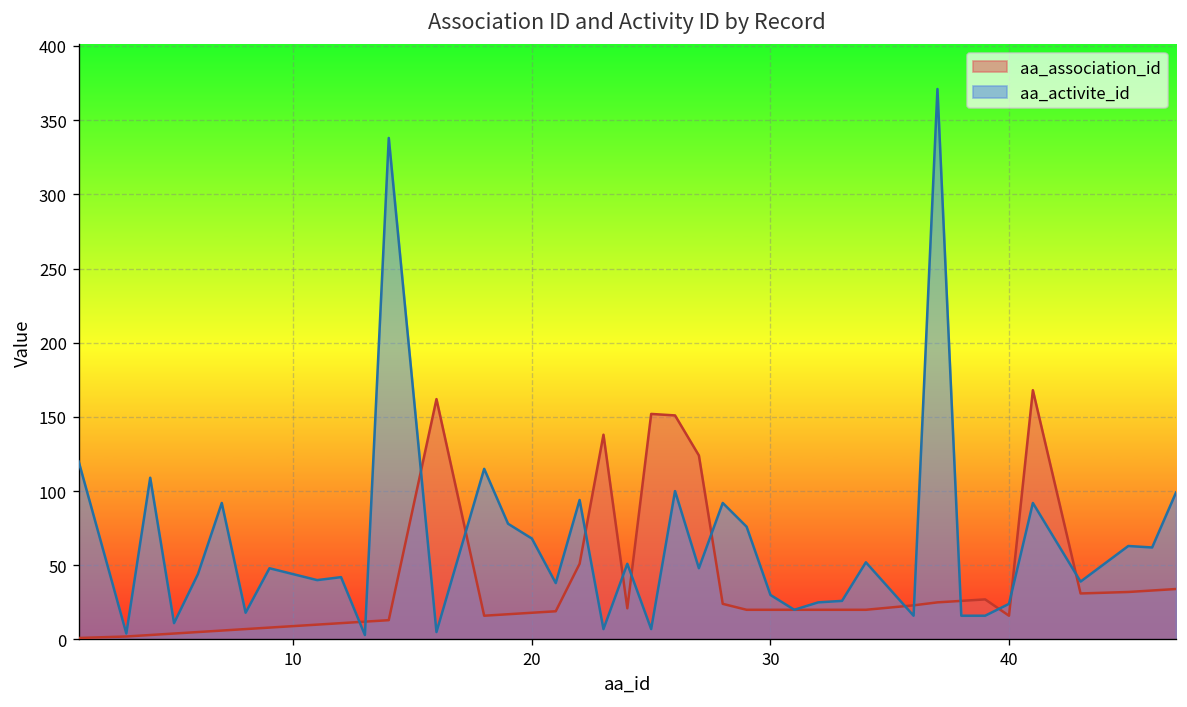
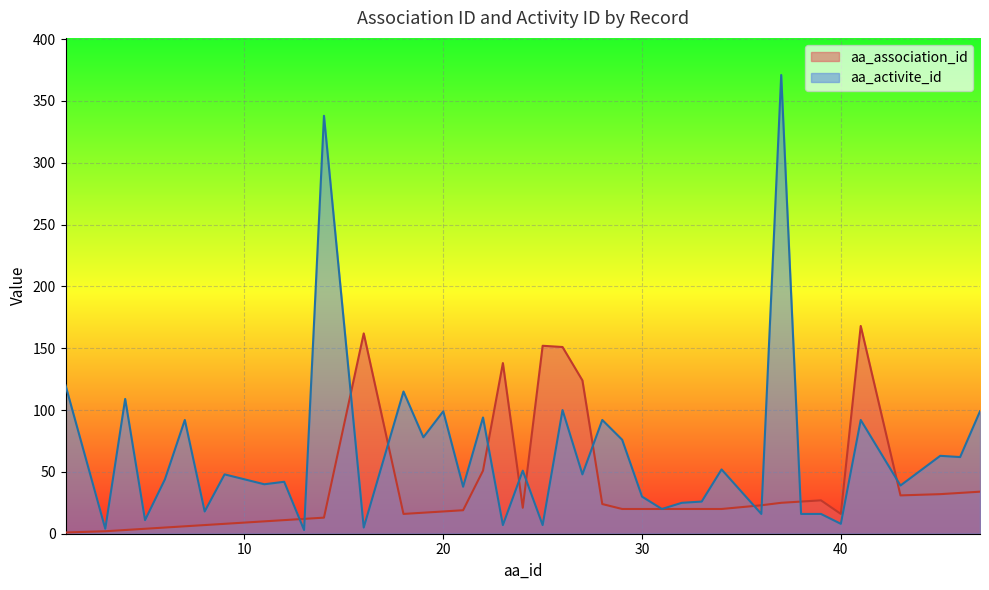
  {
    "aa_association_id": {
      "20": 18,
      "30": 20,
      "40": 16
    },
    "aa_activite_id": {
-     "20": 68,
+     "20": 99,
      "30": 30,
-     "40": 24
+     "40": 8
    }
  }
